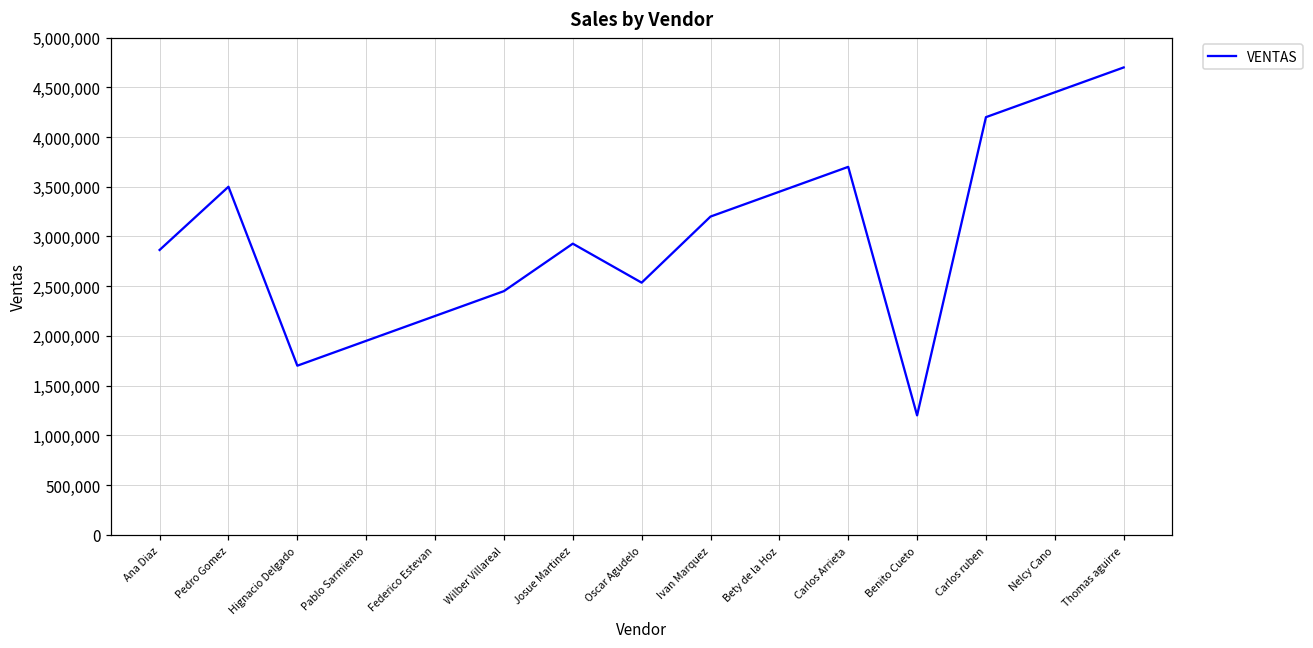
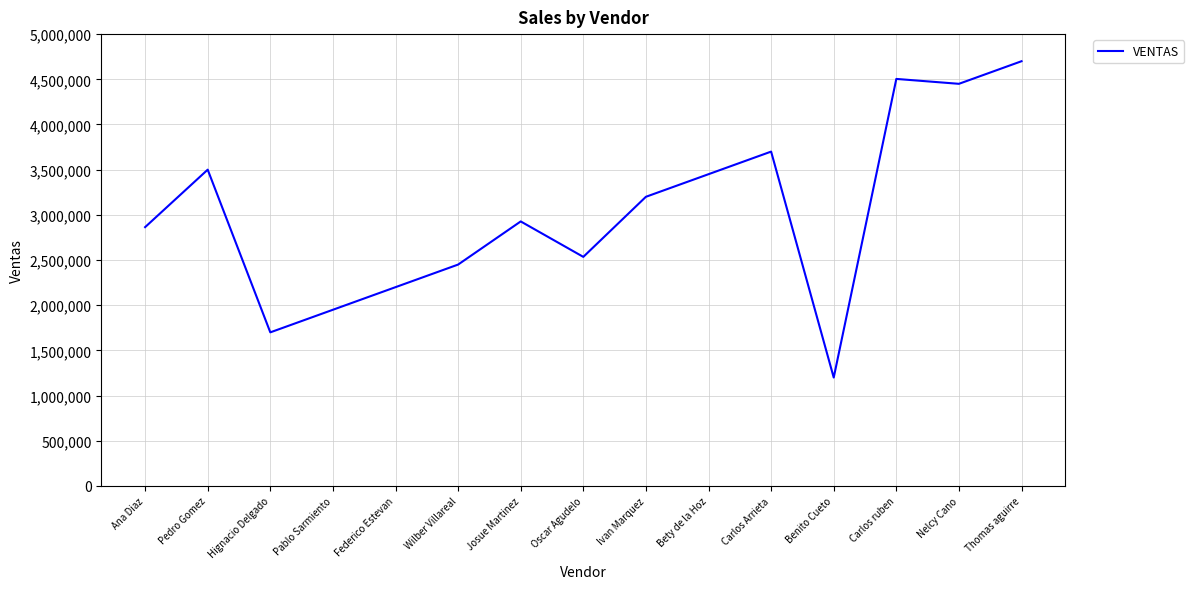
  {
    "Ana Diaz": "2,900,000",
    "Pedro Gomez": "3,500,000",
    "Hignacio Delgado": "1,700,000",
    "Pablo Sarmiento": "2,000,000",
    "Federico Estevan": "2,200,000",
    "Wilber Villareal": "2,500,000",
    "Josue Martinez": "2,900,000",
    "Oscar Agudelo": "2,500,000",
    "Ivan Marquez": "3,200,000",
    "Bety de la Hoz": "3,500,000",
    "Carlos Arrieta": "3,700,000",
    "Benito Cueto": "1,200,000",
-   "Carlos ruben": "4,200,000",
+   "Carlos ruben": "4,500,000",
    "Nelcy Cano": "4,500,000",
    "Thomas aguirre": "4,700,000"
  }
